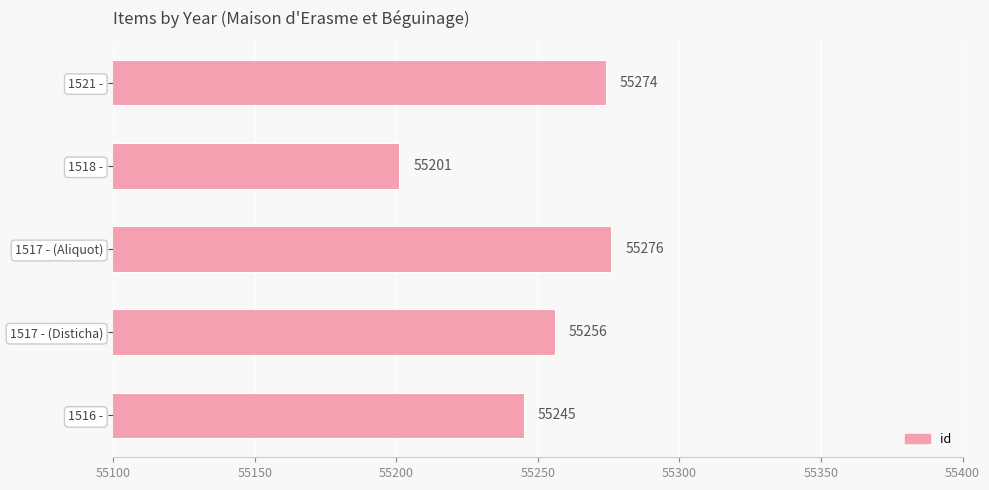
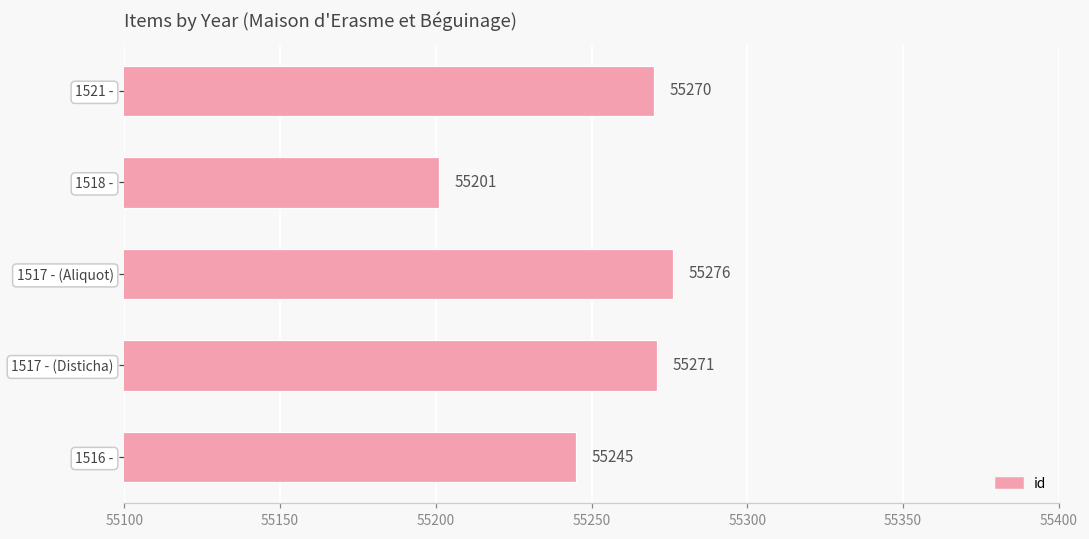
  {
-   "1521 -": 55274,
+   "1521 -": 55270,
    "1518 -": 55201,
    "1517 - (Aliquot)": 55276,
-   "1517 - (Disticha)": 55256,
+   "1517 - (Disticha)": 55271,
    "1516 -": 55245
  }
